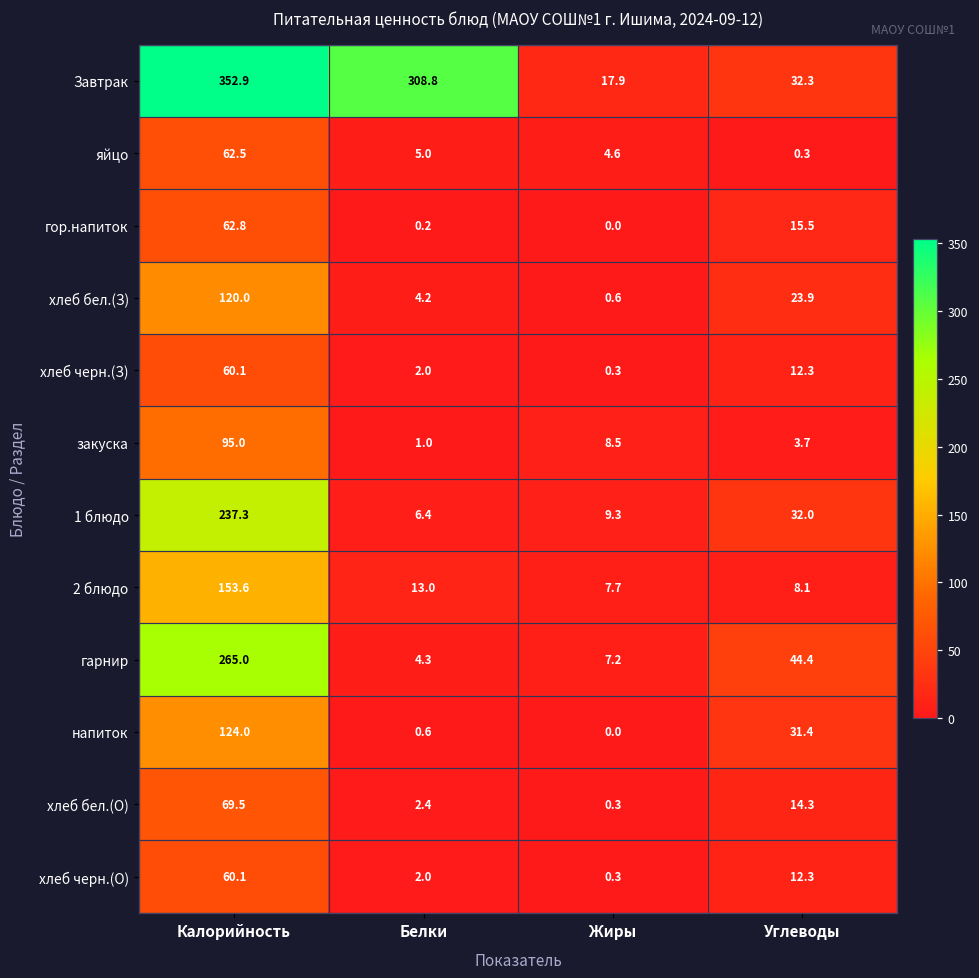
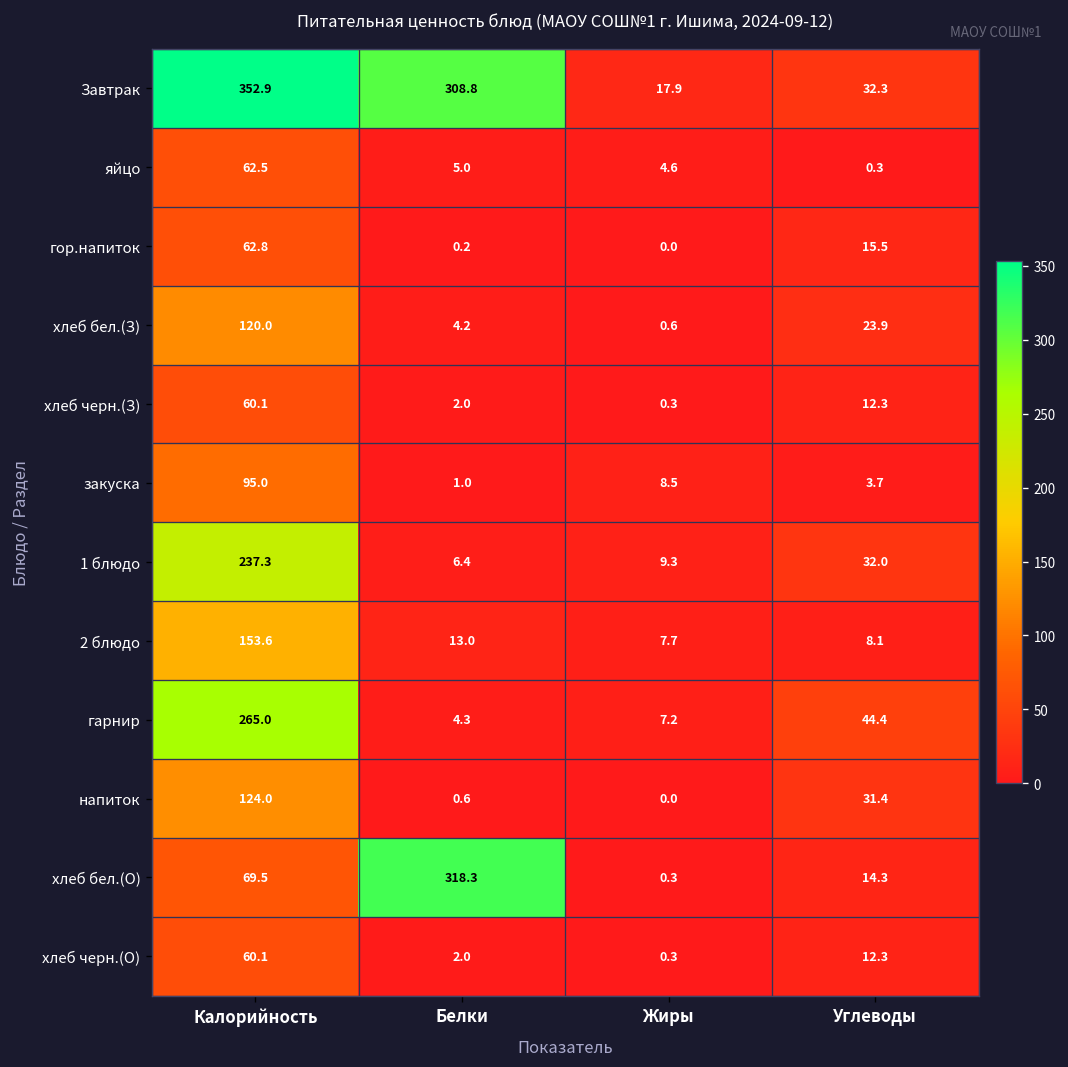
  {
    "Завтрак": {
      "Калорийность": 352.9,
      "Белки": 308.8,
      "Жиры": 17.9,
      "Углеводы": 32.3
    },
    "яйцо": {
      "Калорийность": 62.5,
      "Белки": 5.0,
      "Жиры": 4.6,
      "Углеводы": 0.3
    },
    "гор.напиток": {
      "Калорийность": 62.8,
      "Белки": 0.2,
      "Жиры": 0.0,
      "Углеводы": 15.5
    },
    "хлеб бел.(З)": {
      "Калорийность": 120.0,
      "Белки": 4.2,
      "Жиры": 0.6,
      "Углеводы": 23.9
    },
    "хлеб черн.(З)": {
      "Калорийность": 60.1,
      "Белки": 2.0,
      "Жиры": 0.3,
      "Углеводы": 12.3
    },
    "закуска": {
      "Калорийность": 95.0,
      "Белки": 1.0,
      "Жиры": 8.5,
      "Углеводы": 3.7
    },
    "1 блюдо": {
      "Калорийность": 237.3,
      "Белки": 6.4,
      "Жиры": 9.3,
      "Углеводы": 32.0
    },
    "2 блюдо": {
      "Калорийность": 153.6,
      "Белки": 13.0,
      "Жиры": 7.7,
      "Углеводы": 8.1
    },
    "гарнир": {
      "Калорийность": 265.0,
      "Белки": 4.3,
      "Жиры": 7.2,
      "Углеводы": 44.4
    },
    "напиток": {
      "Калорийность": 124.0,
      "Белки": 0.6,
      "Жиры": 0.0,
      "Углеводы": 31.4
    },
    "хлеб бел.(О)": {
      "Калорийность": 69.5,
-     "Белки": 2.4,
+     "Белки": 318.3,
      "Жиры": 0.3,
      "Углеводы": 14.3
    },
    "хлеб черн.(О)": {
      "Калорийность": 60.1,
      "Белки": 2.0,
      "Жиры": 0.3,
      "Углеводы": 12.3
    }
  }
